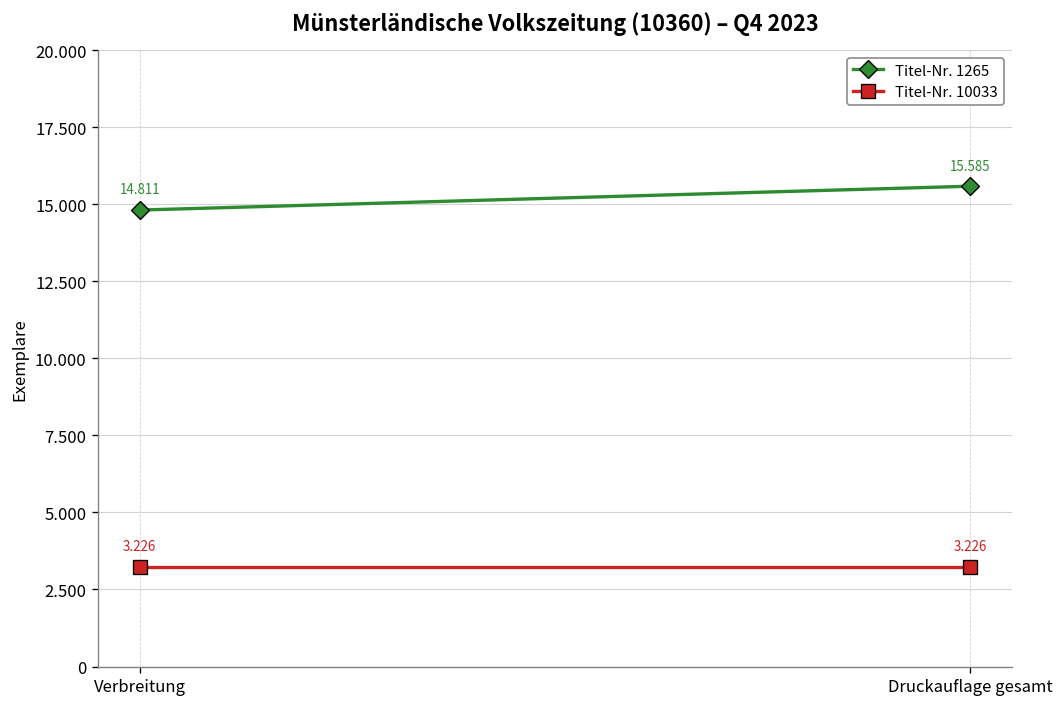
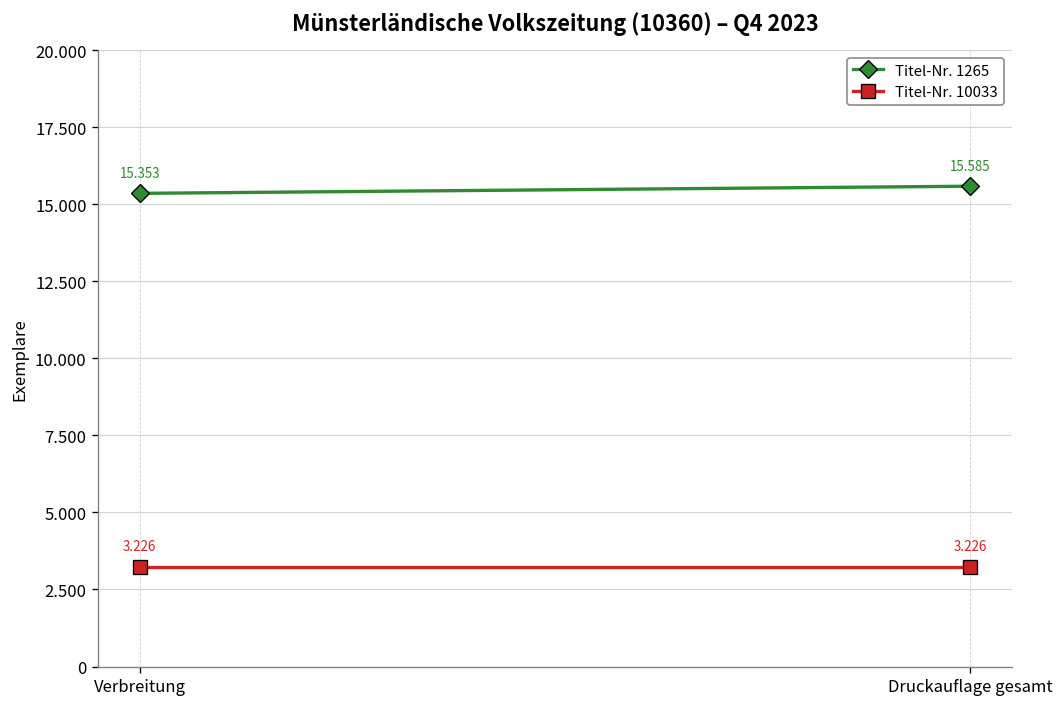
  {
    "Titel-Nr. 1265": {
-     "Verbreitung": 14.811
+     "Verbreitung": 15.353
    }
  }
